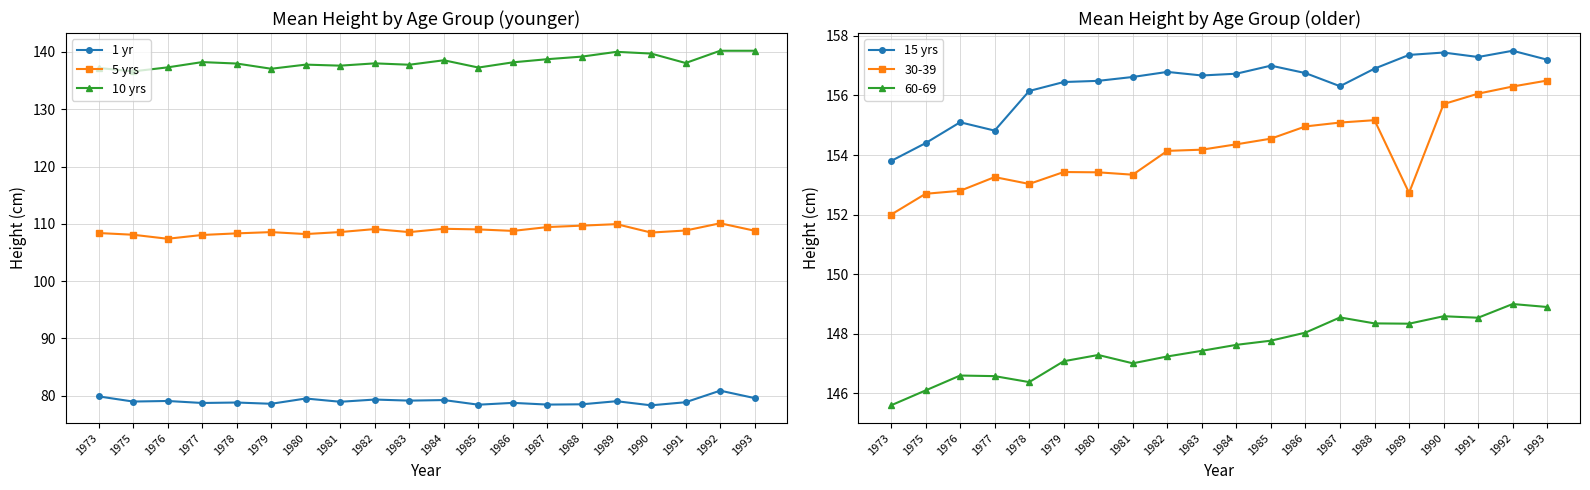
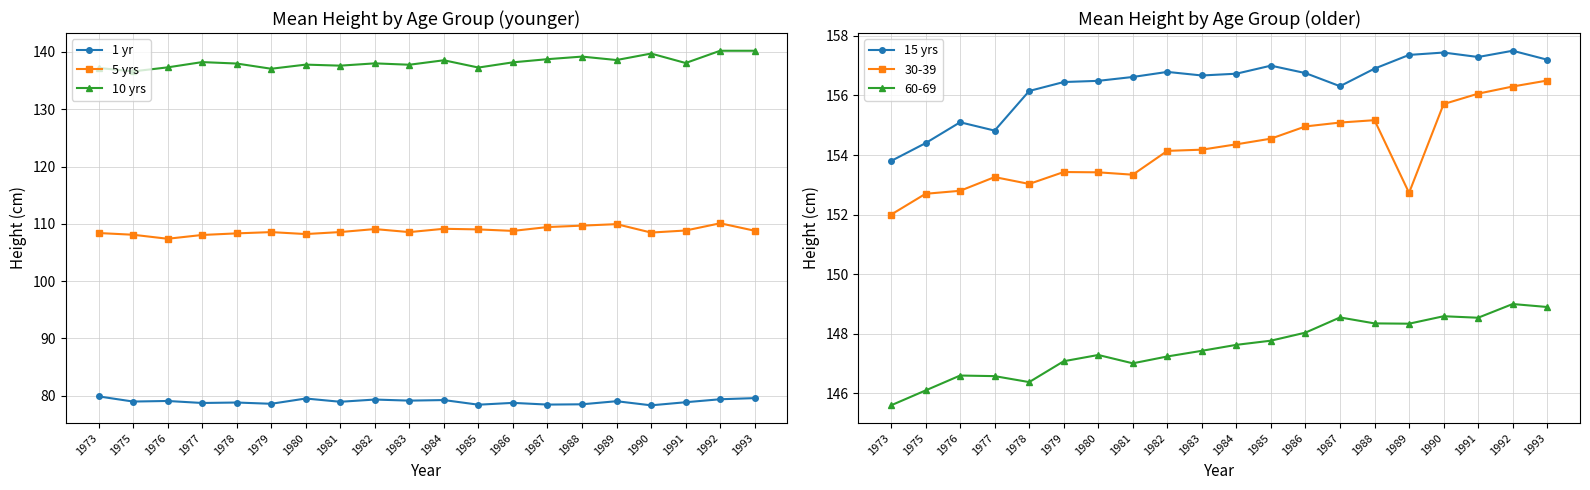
  {
    "Mean Height by Age Group (younger)": {
      "1 yr": {
        "1973": 80,
        "1975": 79,
        "1976": 79,
        "1977": 79,
        "1978": 79,
        "1979": 79,
        "1980": 80,
        "1981": 79,
        "1982": 79,
        "1983": 79,
        "1984": 79,
        "1985": 78,
        "1986": 79,
        "1987": 78,
        "1988": 79,
        "1989": 79,
        "1990": 78,
        "1991": 79,
-       "1992": 81,
+       "1992": 79,
        "1993": 80
      },
      "5 yrs": {
        "1973": 108,
        "1975": 108,
        "1976": 107,
        "1977": 108,
        "1978": 108,
        "1979": 109,
        "1980": 108,
        "1981": 109,
        "1982": 109,
        "1983": 109,
        "1984": 109,
        "1985": 109,
        "1986": 109,
        "1987": 109,
        "1988": 110,
        "1989": 110,
        "1990": 108,
        "1991": 109,
        "1992": 110,
        "1993": 109
      },
      "10 yrs": {
        "1976": 137,
        "1977": 138,
        "1978": 138,
        "1979": 137,
        "1980": 138,
        "1981": 138,
        "1982": 138,
        "1983": 138,
        "1984": 139,
        "1985": 137,
        "1986": 138,
        "1987": 139,
        "1988": 139,
-       "1989": 140,
+       "1989": 139,
        "1990": 140,
        "1991": 138,
        "1992": 140,
        "1993": 140
      }
    },
    "Mean Height by Age Group (older)": {
      "15 yrs": {
        "1973": 153.8,
        "1975": 154.4,
        "1976": 155.1,
        "1977": 154.8,
        "1978": 156.2,
        "1979": 156.5,
        "1980": 156.5,
        "1981": 156.6,
        "1982": 156.8,
        "1983": 156.7,
        "1984": 156.7,
        "1985": 157.0,
        "1986": 156.8,
        "1987": 156.3,
        "1988": 156.9,
        "1989": 157.4,
        "1990": 157.4,
        "1991": 157.3,
        "1992": 157.5,
        "1993": 157.2
      },
      "30-39": {
        "1973": 152.0,
        "1975": 152.7,
        "1976": 152.8,
        "1977": 153.3,
        "1978": 153.0,
        "1979": 153.4,
        "1980": 153.4,
        "1981": 153.3,
        "1982": 154.1,
        "1983": 154.2,
        "1984": 154.4,
        "1985": 154.6,
        "1986": 155.0,
        "1987": 155.1,
        "1988": 155.2,
        "1989": 152.7,
        "1990": 155.7,
        "1991": 156.1,
        "1992": 156.3,
        "1993": 156.5
      },
      "60-69": {
        "1973": 145.6,
        "1975": 146.1,
        "1976": 146.6,
        "1977": 146.6,
        "1978": 146.4,
        "1979": 147.1,
        "1980": 147.3,
        "1981": 147.0,
        "1982": 147.2,
        "1983": 147.4,
        "1984": 147.6,
        "1985": 147.8,
        "1986": 148.0,
        "1987": 148.6,
        "1988": 148.4,
        "1989": 148.3,
        "1990": 148.6,
        "1991": 148.5,
        "1992": 149.0,
        "1993": 148.9
      }
    }
  }
